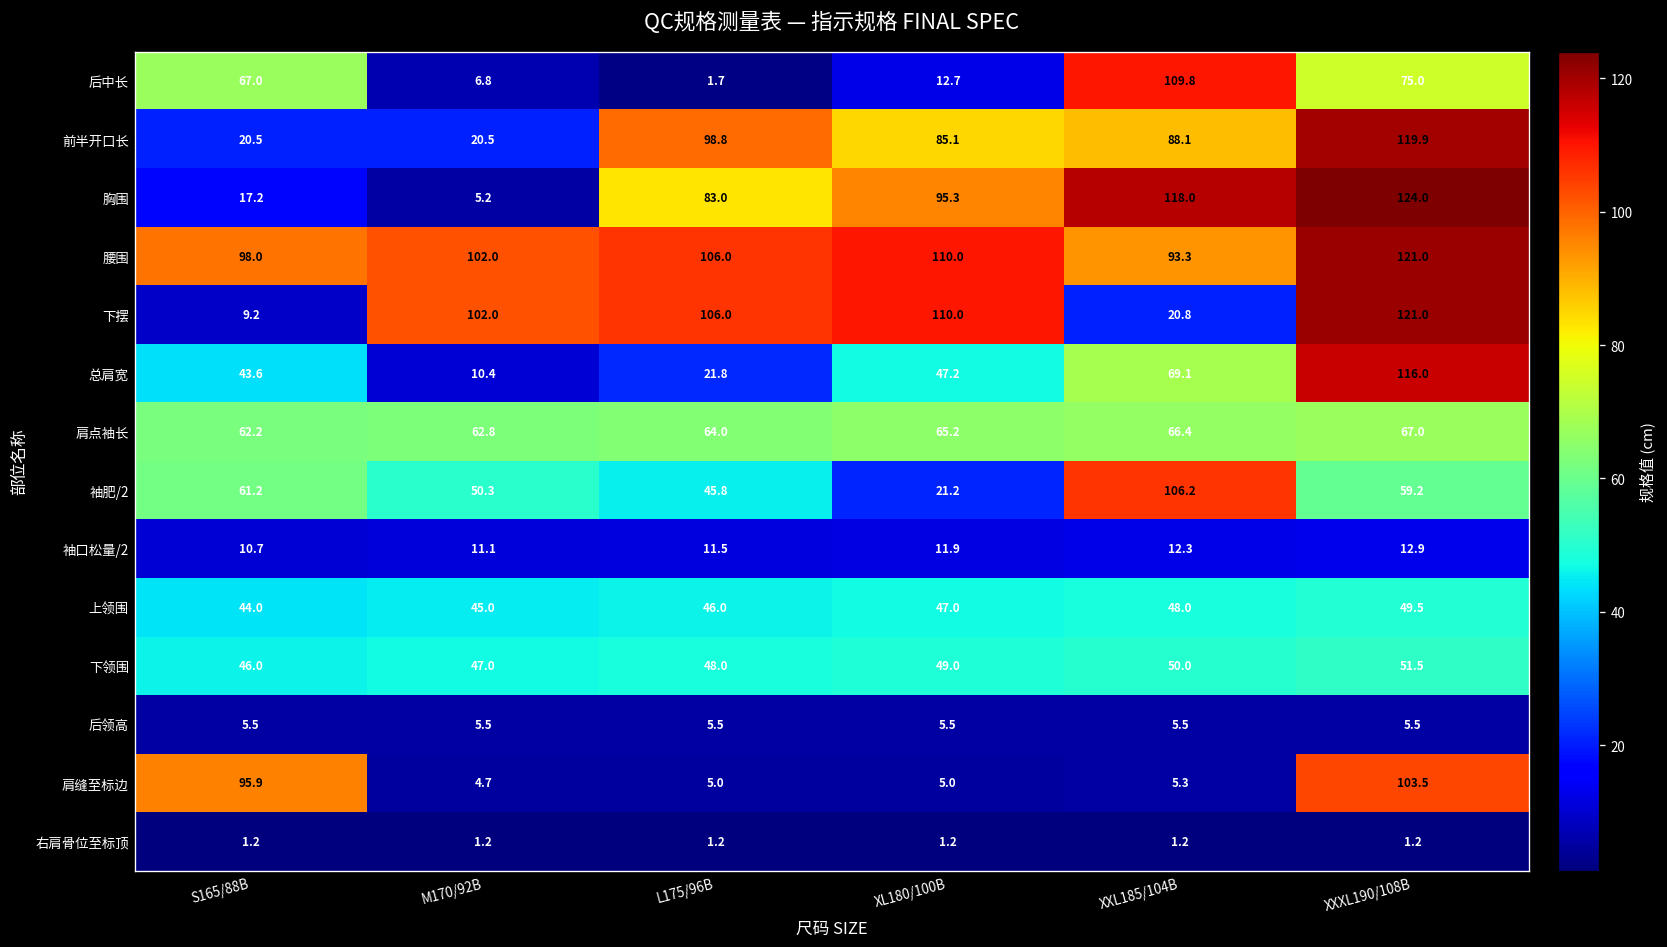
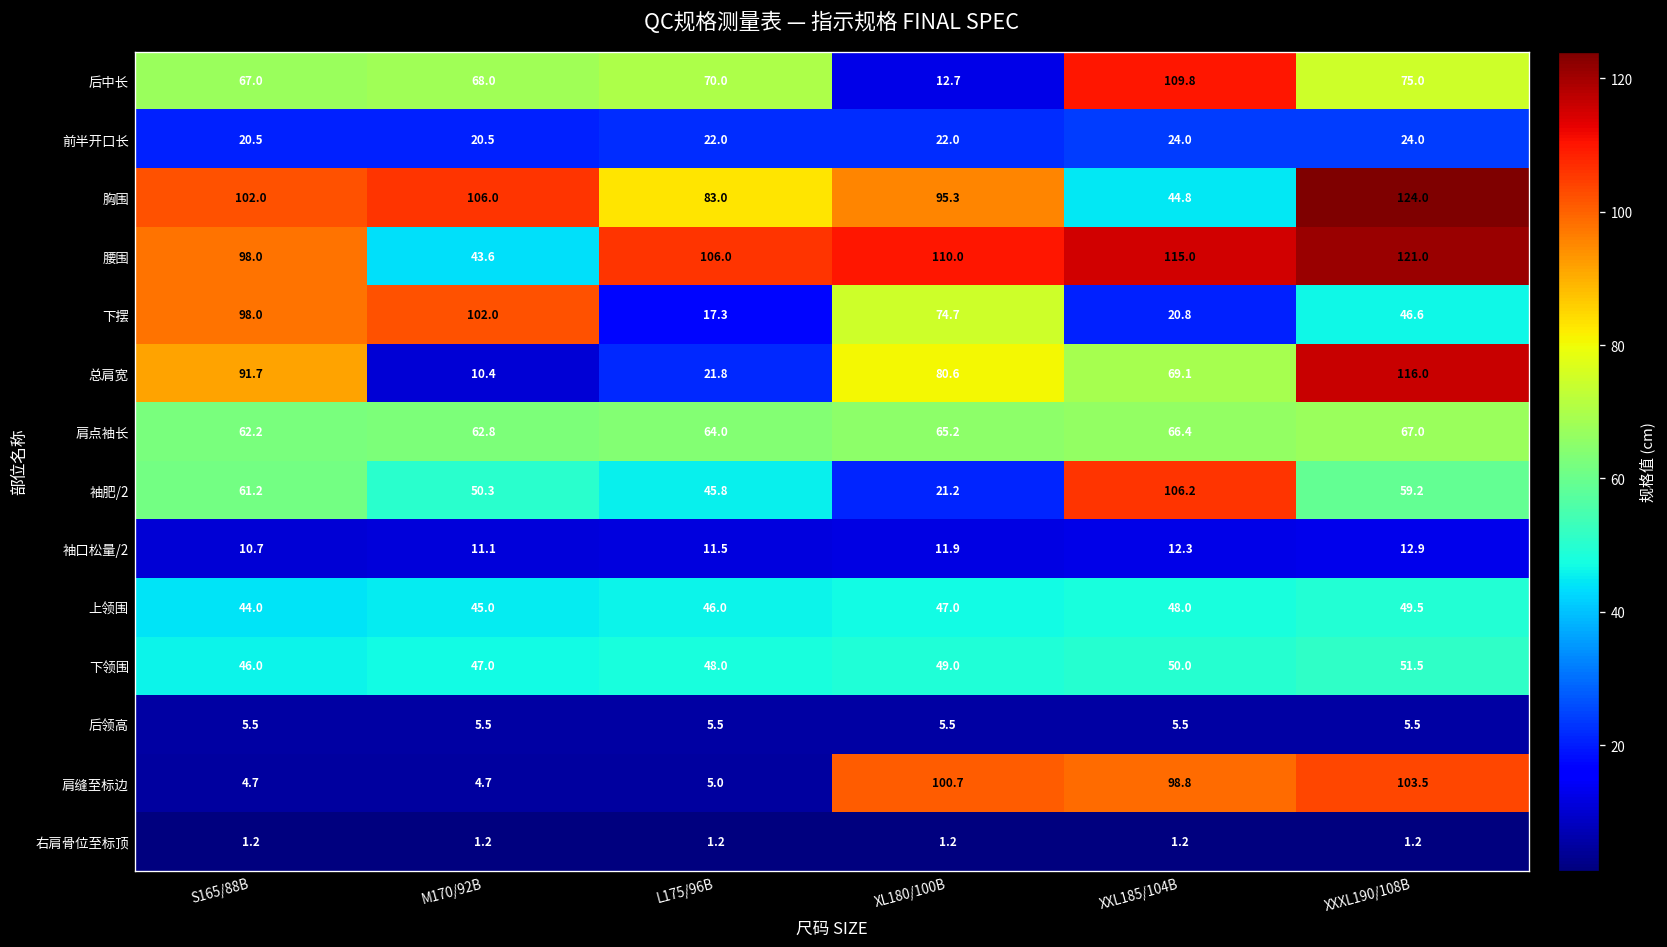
  {
    "后中长": {
      "S165/88B": 67.0,
-     "M170/92B": 6.8,
-     "L175/96B": 1.7,
+     "M170/92B": 68.0,
+     "L175/96B": 70.0,
      "XL180/100B": 12.7,
      "XXL185/104B": 109.8,
      "XXXL190/108B": 75.0
    },
    "前半开口长": {
      "S165/88B": 20.5,
      "M170/92B": 20.5,
-     "L175/96B": 98.8,
-     "XL180/100B": 85.1,
-     "XXL185/104B": 88.1,
-     "XXXL190/108B": 119.9
+     "L175/96B": 22.0,
+     "XL180/100B": 22.0,
+     "XXL185/104B": 24.0,
+     "XXXL190/108B": 24.0
    },
    "胸围": {
-     "S165/88B": 17.2,
-     "M170/92B": 5.2,
+     "S165/88B": 102.0,
+     "M170/92B": 106.0,
      "L175/96B": 83.0,
      "XL180/100B": 95.3,
-     "XXL185/104B": 118.0,
+     "XXL185/104B": 44.8,
      "XXXL190/108B": 124.0
    },
    "腰围": {
      "S165/88B": 98.0,
-     "M170/92B": 102.0,
+     "M170/92B": 43.6,
      "L175/96B": 106.0,
      "XL180/100B": 110.0,
-     "XXL185/104B": 93.3,
+     "XXL185/104B": 115.0,
      "XXXL190/108B": 121.0
    },
    "下摆": {
-     "S165/88B": 9.2,
+     "S165/88B": 98.0,
      "M170/92B": 102.0,
-     "L175/96B": 106.0,
-     "XL180/100B": 110.0,
+     "L175/96B": 17.3,
+     "XL180/100B": 74.7,
      "XXL185/104B": 20.8,
-     "XXXL190/108B": 121.0
+     "XXXL190/108B": 46.6
    },
    "总肩宽": {
-     "S165/88B": 43.6,
+     "S165/88B": 91.7,
      "M170/92B": 10.4,
      "L175/96B": 21.8,
-     "XL180/100B": 47.2,
+     "XL180/100B": 80.6,
      "XXL185/104B": 69.1,
      "XXXL190/108B": 116.0
    },
    "肩点袖长": {
      "S165/88B": 62.2,
      "M170/92B": 62.8,
      "L175/96B": 64.0,
      "XL180/100B": 65.2,
      "XXL185/104B": 66.4,
      "XXXL190/108B": 67.0
    },
    "袖肥/2": {
      "S165/88B": 61.2,
      "M170/92B": 50.3,
      "L175/96B": 45.8,
      "XL180/100B": 21.2,
      "XXL185/104B": 106.2,
      "XXXL190/108B": 59.2
    },
    "袖口松量/2": {
      "S165/88B": 10.7,
      "M170/92B": 11.1,
      "L175/96B": 11.5,
      "XL180/100B": 11.9,
      "XXL185/104B": 12.3,
      "XXXL190/108B": 12.9
    },
    "上领围": {
      "S165/88B": 44.0,
      "M170/92B": 45.0,
      "L175/96B": 46.0,
      "XL180/100B": 47.0,
      "XXL185/104B": 48.0,
      "XXXL190/108B": 49.5
    },
    "下领围": {
      "S165/88B": 46.0,
      "M170/92B": 47.0,
      "L175/96B": 48.0,
      "XL180/100B": 49.0,
      "XXL185/104B": 50.0,
      "XXXL190/108B": 51.5
    },
    "后领高": {
      "S165/88B": 5.5,
      "M170/92B": 5.5,
      "L175/96B": 5.5,
      "XL180/100B": 5.5,
      "XXL185/104B": 5.5,
      "XXXL190/108B": 5.5
    },
    "肩缝至标边": {
-     "S165/88B": 95.9,
+     "S165/88B": 4.7,
      "M170/92B": 4.7,
      "L175/96B": 5.0,
-     "XL180/100B": 5.0,
-     "XXL185/104B": 5.3,
+     "XL180/100B": 100.7,
+     "XXL185/104B": 98.8,
      "XXXL190/108B": 103.5
    },
    "右肩骨位至标顶": {
      "S165/88B": 1.2,
      "M170/92B": 1.2,
      "L175/96B": 1.2,
      "XL180/100B": 1.2,
      "XXL185/104B": 1.2,
      "XXXL190/108B": 1.2
    }
  }
